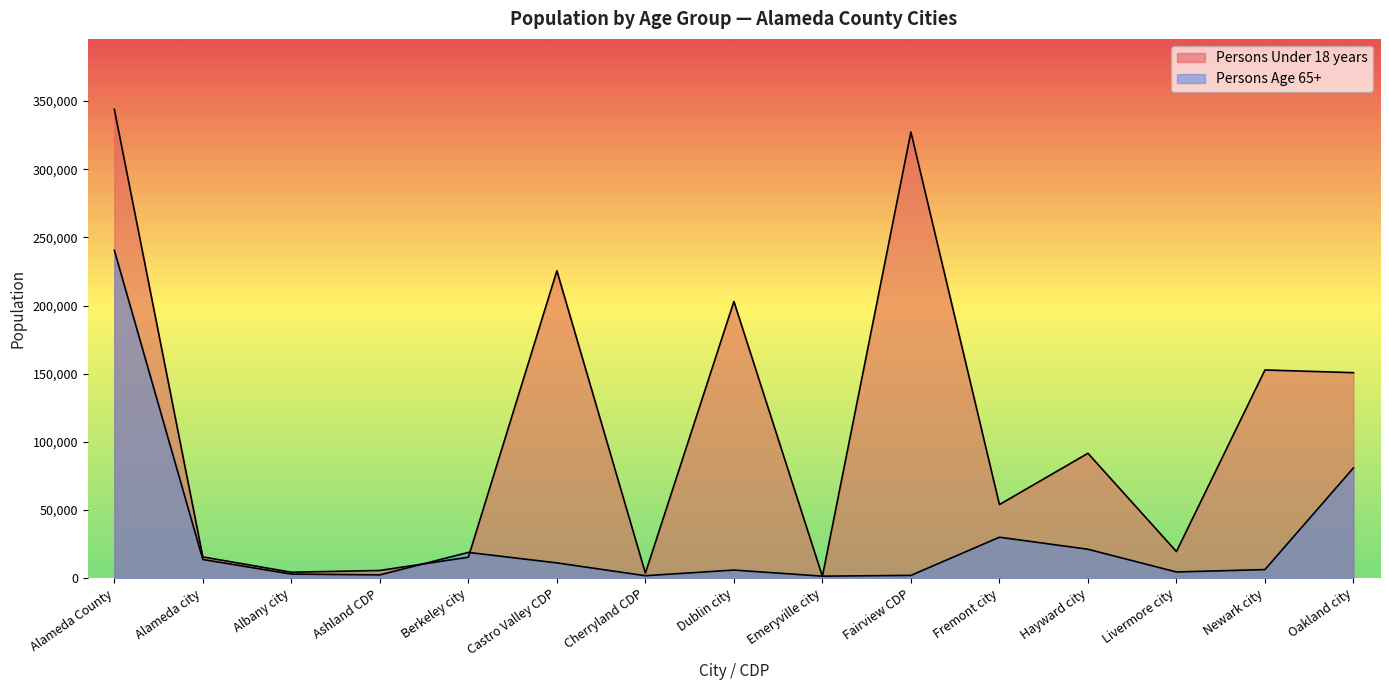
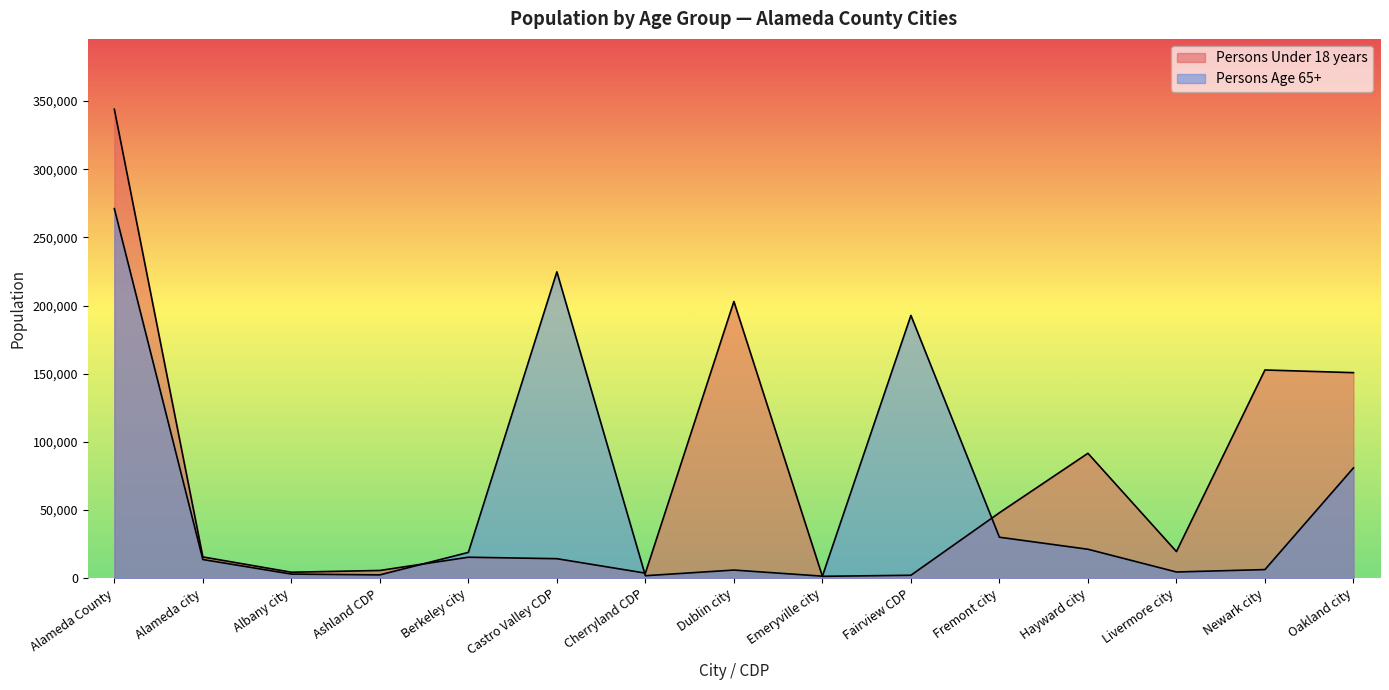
  {
    "Persons Under 18 years": {
      "Alameda County": "344,000",
      "Alameda city": "16,000",
      "Ashland CDP": "6,000",
      "Berkeley city": "15,000",
-     "Castro Valley CDP": "225,000",
+     "Castro Valley CDP": "14,000",
      "Cherryland CDP": "4,000",
      "Dublin city": "203,000",
-     "Fairview CDP": "327,000",
-     "Fremont city": "54,000",
+     "Fairview CDP": "2,000",
+     "Fremont city": "48,000",
      "Hayward city": "92,000",
      "Livermore city": "20,000",
      "Newark city": "153,000",
      "Oakland city": "151,000"
    },
    "Persons Age 65+": {
-     "Alameda County": "240,000",
+     "Alameda County": "271,000",
      "Alameda city": "14,000",
      "Ashland CDP": "2,000",
      "Berkeley city": "19,000",
-     "Castro Valley CDP": "11,000",
+     "Castro Valley CDP": "225,000",
      "Cherryland CDP": "2,000",
      "Dublin city": "6,000",
-     "Fairview CDP": "2,000",
+     "Fairview CDP": "193,000",
      "Fremont city": "30,000",
      "Hayward city": "21,000",
      "Livermore city": "5,000",
      "Newark city": "6,000",
      "Oakland city": "81,000"
    }
  }
